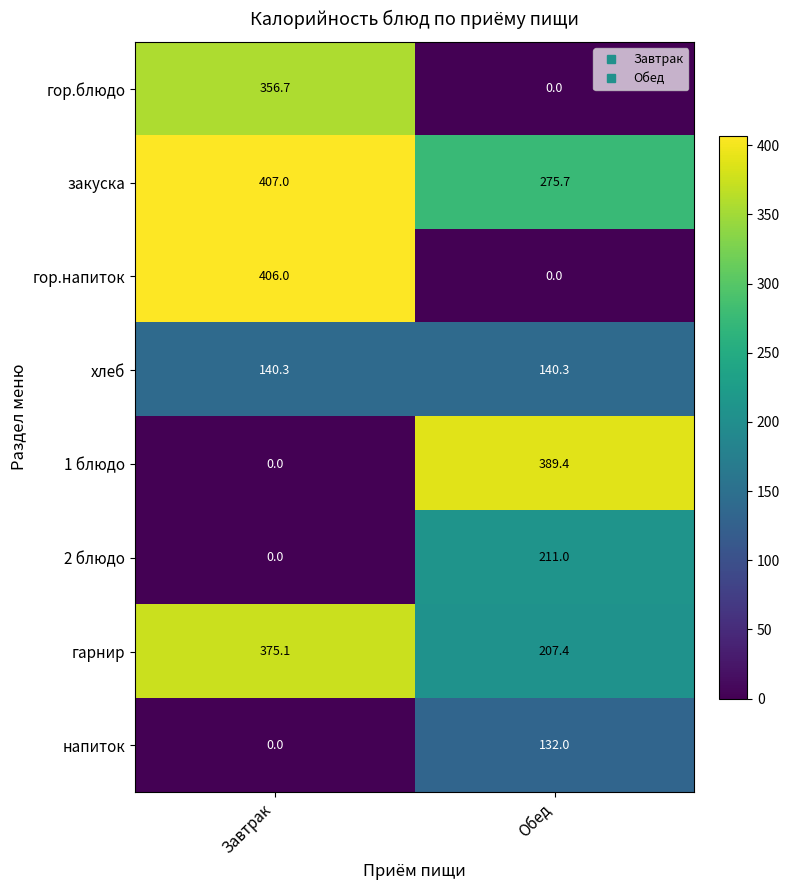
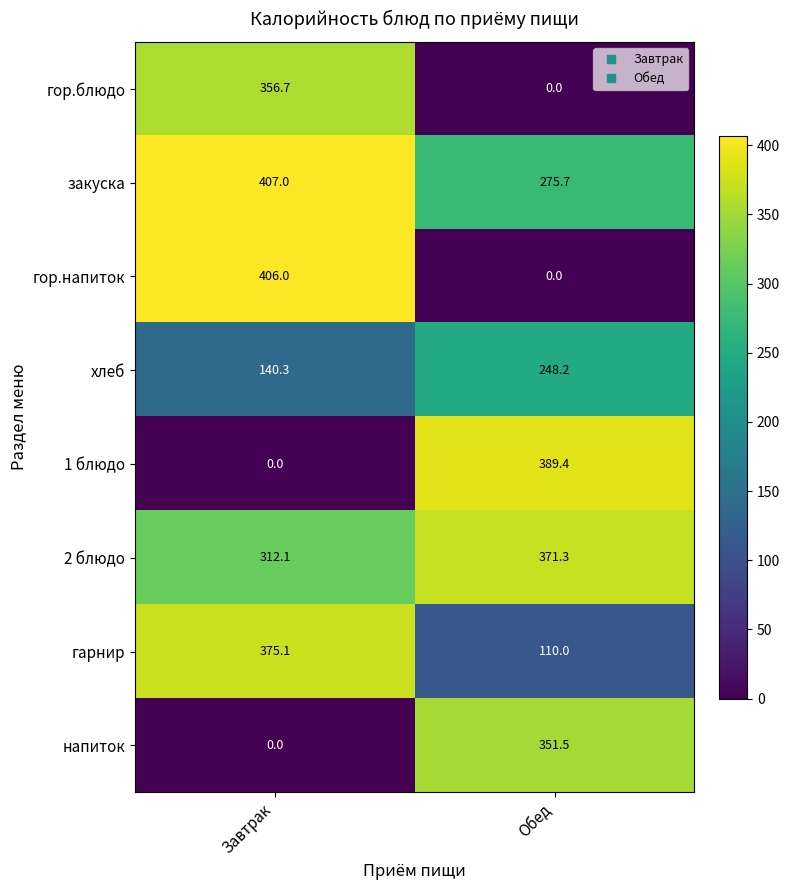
  {
    "гор.блюдо": {
      "Завтрак": 356.7,
      "Обед": 0.0
    },
    "закуска": {
      "Завтрак": 407.0,
      "Обед": 275.7
    },
    "гор.напиток": {
      "Завтрак": 406.0,
      "Обед": 0.0
    },
    "хлеб": {
      "Завтрак": 140.3,
-     "Обед": 140.3
+     "Обед": 248.2
    },
    "1 блюдо": {
      "Завтрак": 0.0,
      "Обед": 389.4
    },
    "2 блюдо": {
-     "Завтрак": 0.0,
-     "Обед": 211.0
+     "Завтрак": 312.1,
+     "Обед": 371.3
    },
    "гарнир": {
      "Завтрак": 375.1,
-     "Обед": 207.4
+     "Обед": 110.0
    },
    "напиток": {
      "Завтрак": 0.0,
-     "Обед": 132.0
+     "Обед": 351.5
    }
  }
